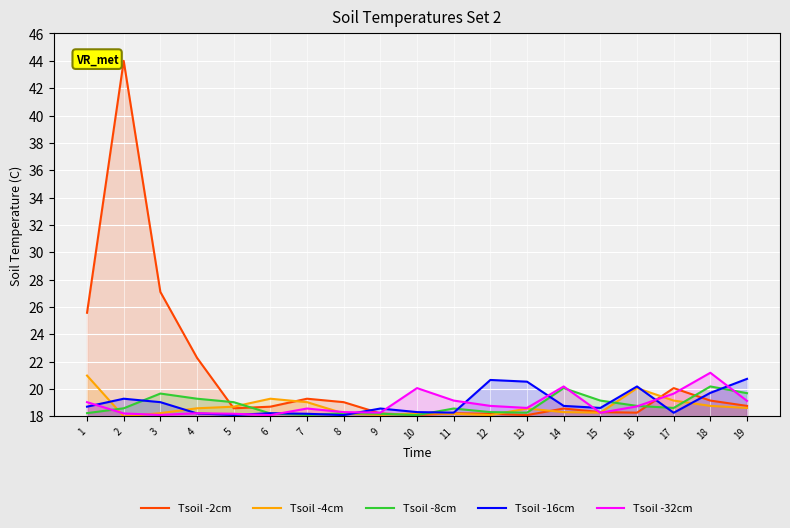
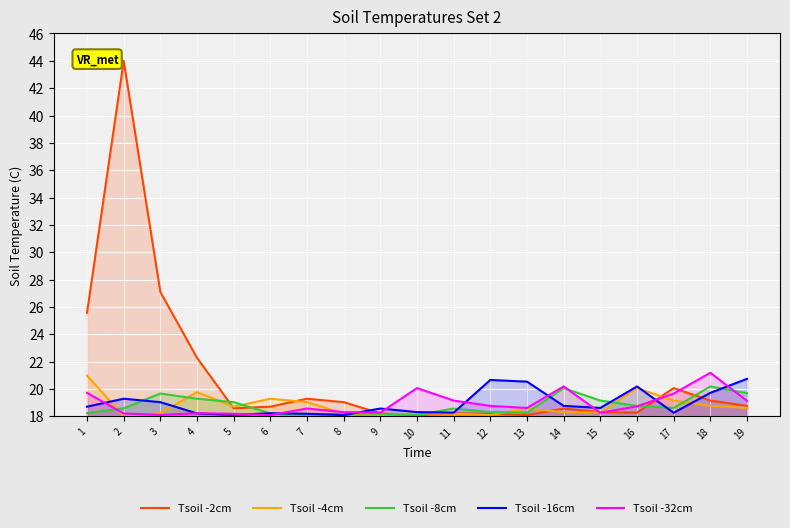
  {
    "Tsoil -2cm": {
      "1": 25.6,
      "2": 44.0,
      "3": 27.1,
      "4": 22.3,
      "6": 18.7,
      "7": 19.3,
      "8": 19.0,
      "14": 18.6,
      "16": 18.3,
      "17": 20.1,
      "18": 19.2
    },
    "Tsoil -4cm": {
      "1": 21.0,
      "2": 18.0,
-     "4": 18.6,
+     "4": 19.8,
      "6": 19.3,
      "7": 19.0,
      "14": 18.3,
      "17": 19.2,
      "18": 18.8
    },
    "Tsoil -8cm": {
      "1": 18.2,
      "2": 18.6,
      "3": 19.7,
      "4": 19.3,
      "5": 19.0,
      "11": 18.6,
      "15": 19.2,
      "17": 18.6,
      "18": 20.2,
      "19": 19.7
    },
    "Tsoil -16cm": {
      "1": 18.7,
      "2": 19.3,
      "3": 19.0,
      "9": 18.6,
      "12": 20.7,
      "13": 20.5,
      "14": 18.8,
      "15": 18.6,
      "17": 18.3,
      "18": 19.7,
      "19": 20.7
    },
    "Tsoil -32cm": {
-     "1": 19.0,
+     "1": 19.7,
      "2": 18.2,
      "7": 18.6,
      "10": 20.1,
      "11": 19.2,
      "12": 18.8,
      "17": 19.7,
      "18": 21.2,
      "19": 19.1
    }
  }
